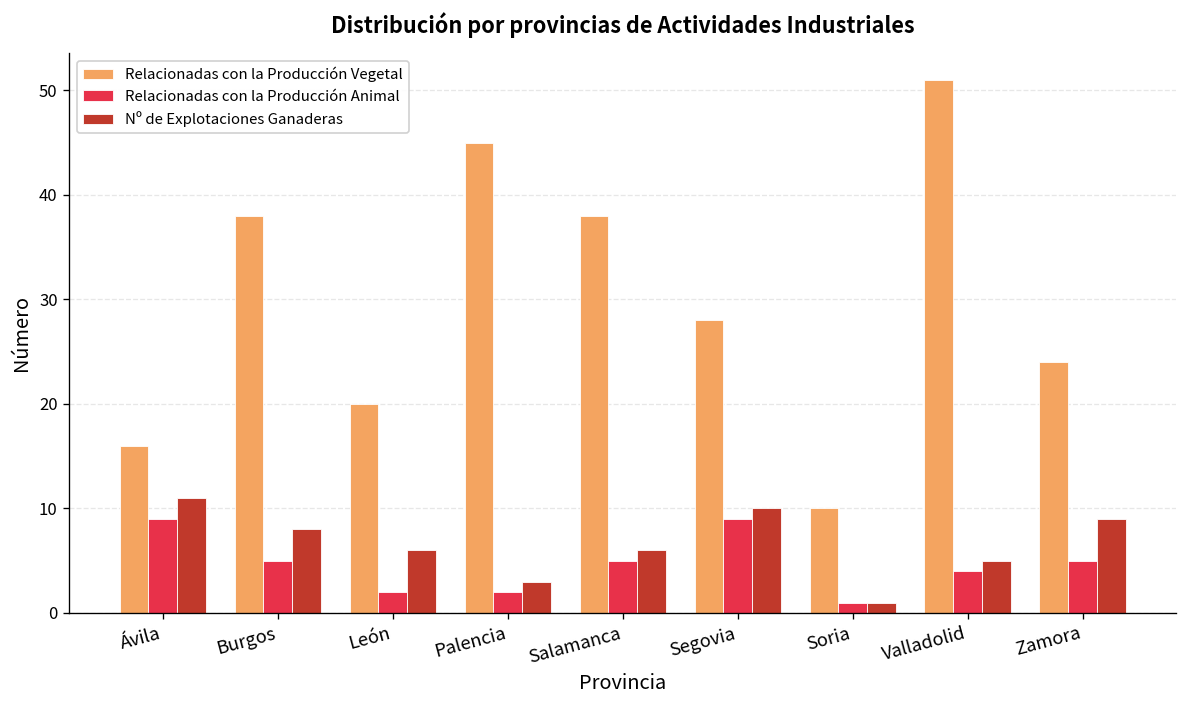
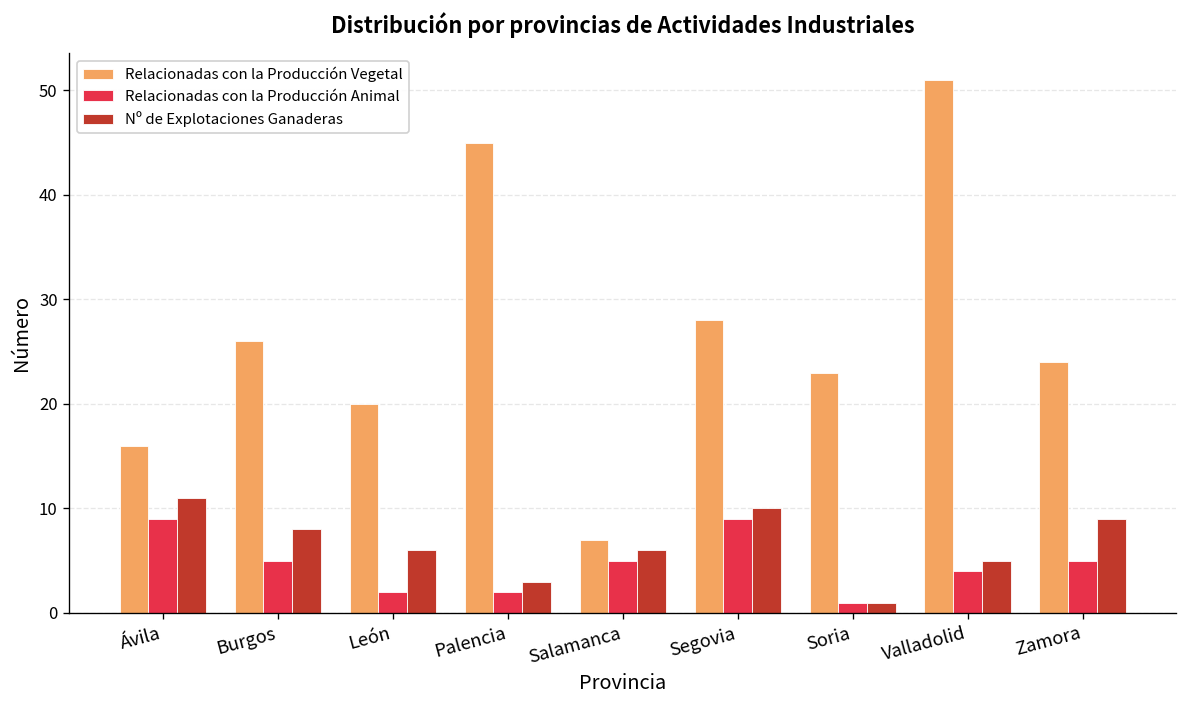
  {
    "Relacionadas con la Producción Vegetal": {
      "Ávila": 16,
-     "Burgos": 38,
+     "Burgos": 26,
      "León": 20,
      "Palencia": 45,
-     "Salamanca": 38,
+     "Salamanca": 7,
      "Segovia": 28,
-     "Soria": 10,
+     "Soria": 23,
      "Valladolid": 51,
      "Zamora": 24
    }
  }
